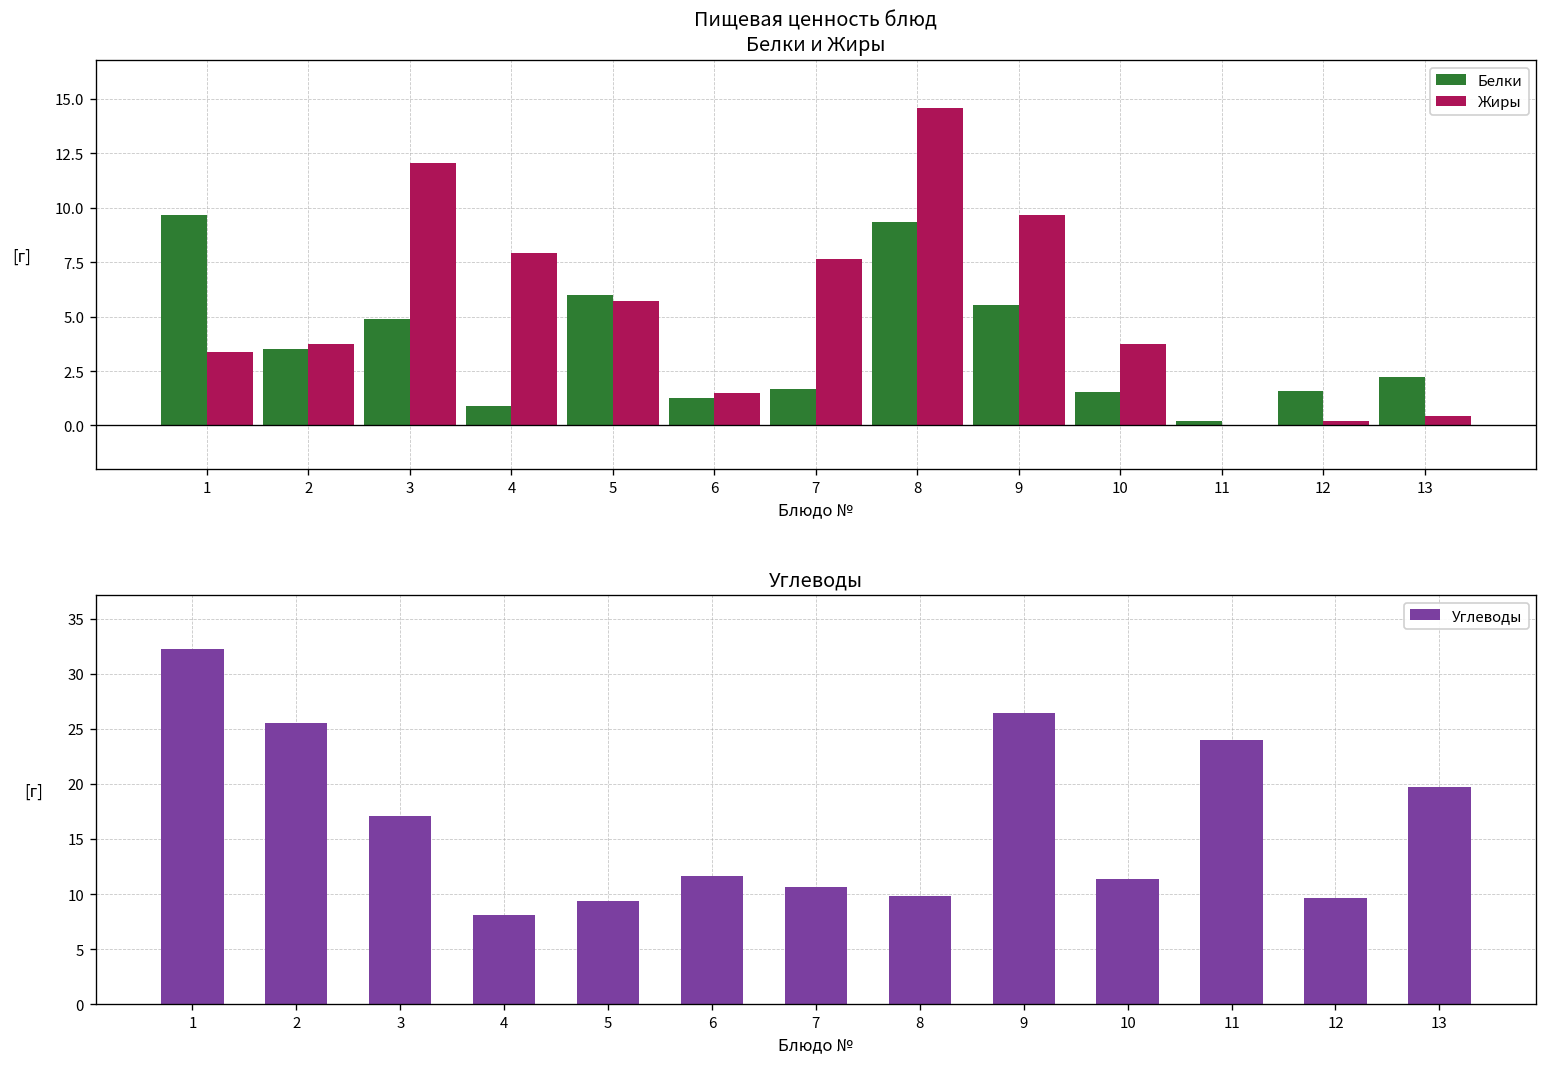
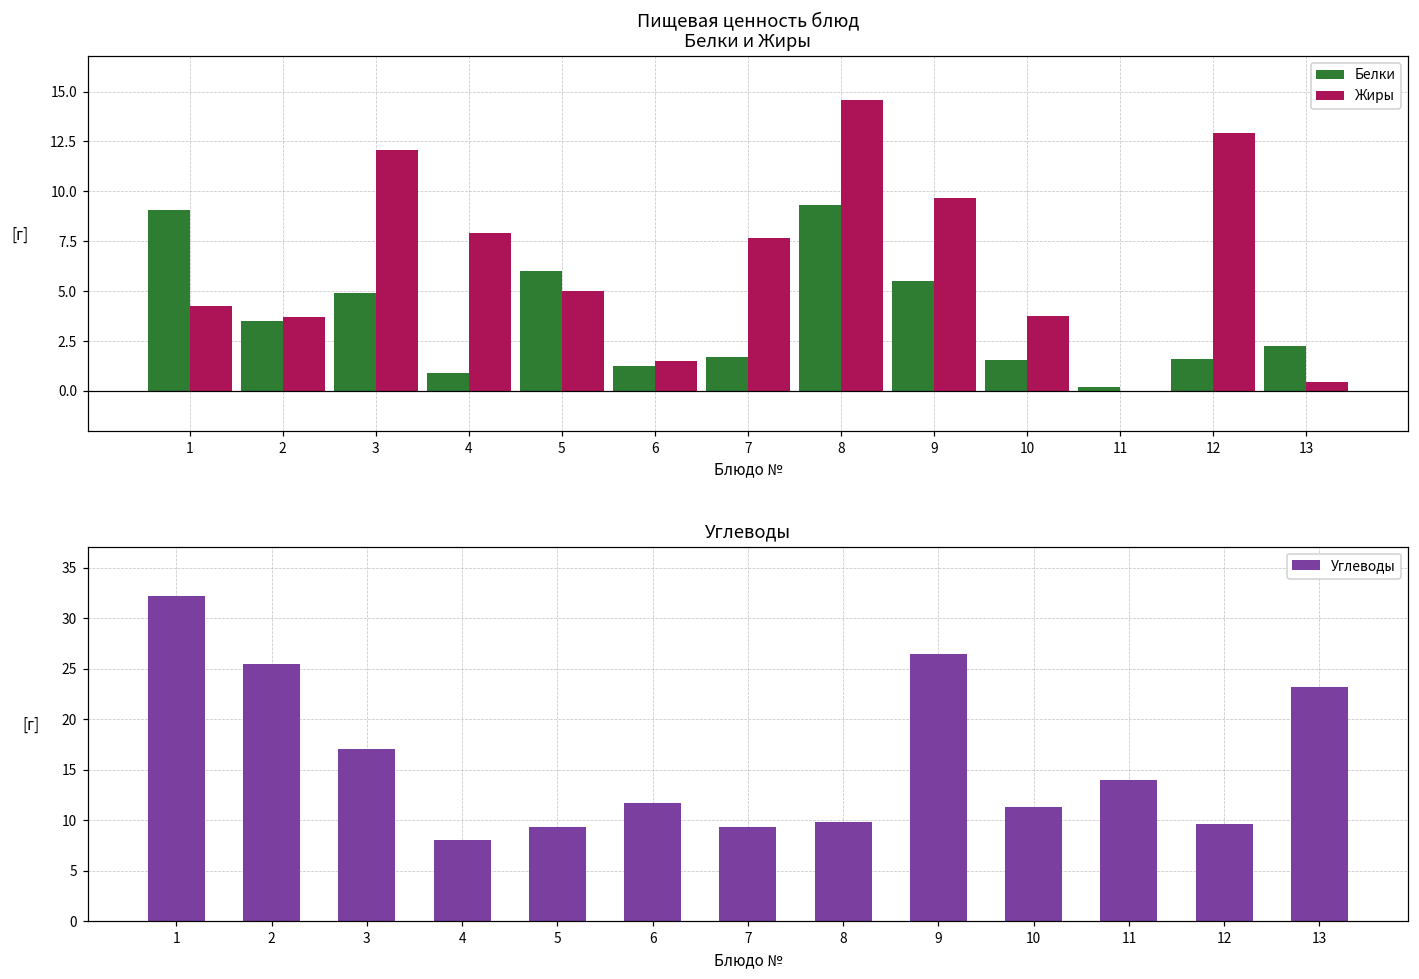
  {
    "Пищевая ценность блюд Белки и Жиры": {
      "Белки": {
-       "1": 9.7,
+       "1": 9.1,
        "2": 3.5,
        "3": 4.9,
        "4": 0.9,
        "5": 6.0,
        "6": 1.2,
        "7": 1.7,
        "8": 9.3,
        "9": 5.5,
        "10": 1.6,
        "11": 0.2,
        "12": 1.6,
        "13": 2.2
      },
      "Жиры": {
-       "1": 3.4,
+       "1": 4.3,
        "2": 3.7,
        "3": 12.1,
        "4": 7.9,
-       "5": 5.7,
+       "5": 5.0,
        "6": 1.5,
        "7": 7.7,
        "8": 14.6,
        "9": 9.7,
        "10": 3.7,
        "11": 0.0,
-       "12": 0.2,
+       "12": 12.9,
        "13": 0.4
      }
    },
    "Углеводы": {
      "1": 32,
      "2": 25,
      "3": 17,
      "4": 8,
      "5": 9,
      "6": 12,
-     "7": 11,
+     "7": 9,
      "8": 10,
      "9": 26,
      "10": 11,
-     "11": 24,
+     "11": 14,
      "12": 10,
-     "13": 20
+     "13": 23
    }
  }
